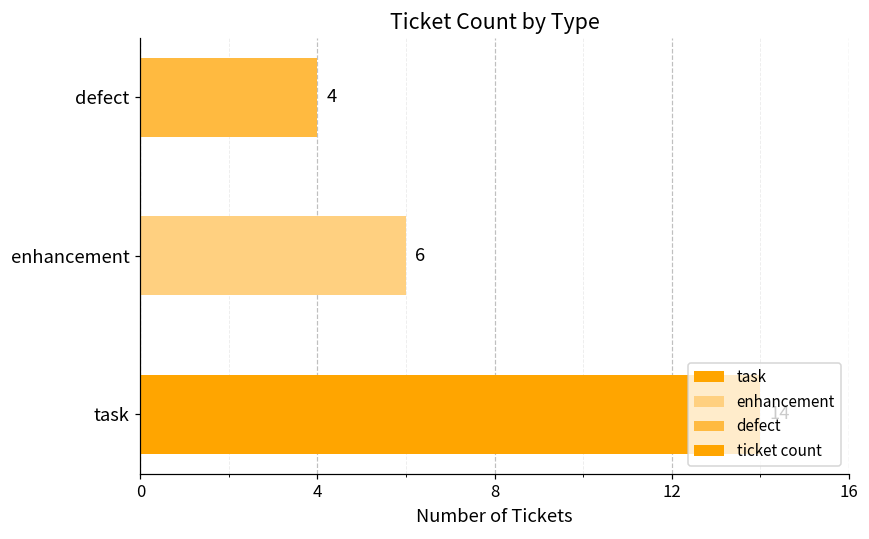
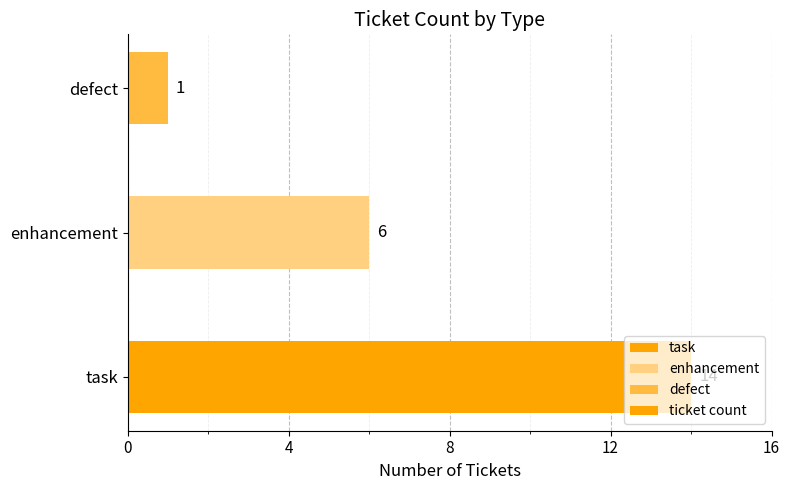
  {
-   "defect": 4,
+   "defect": 1,
    "enhancement": 6
  }
